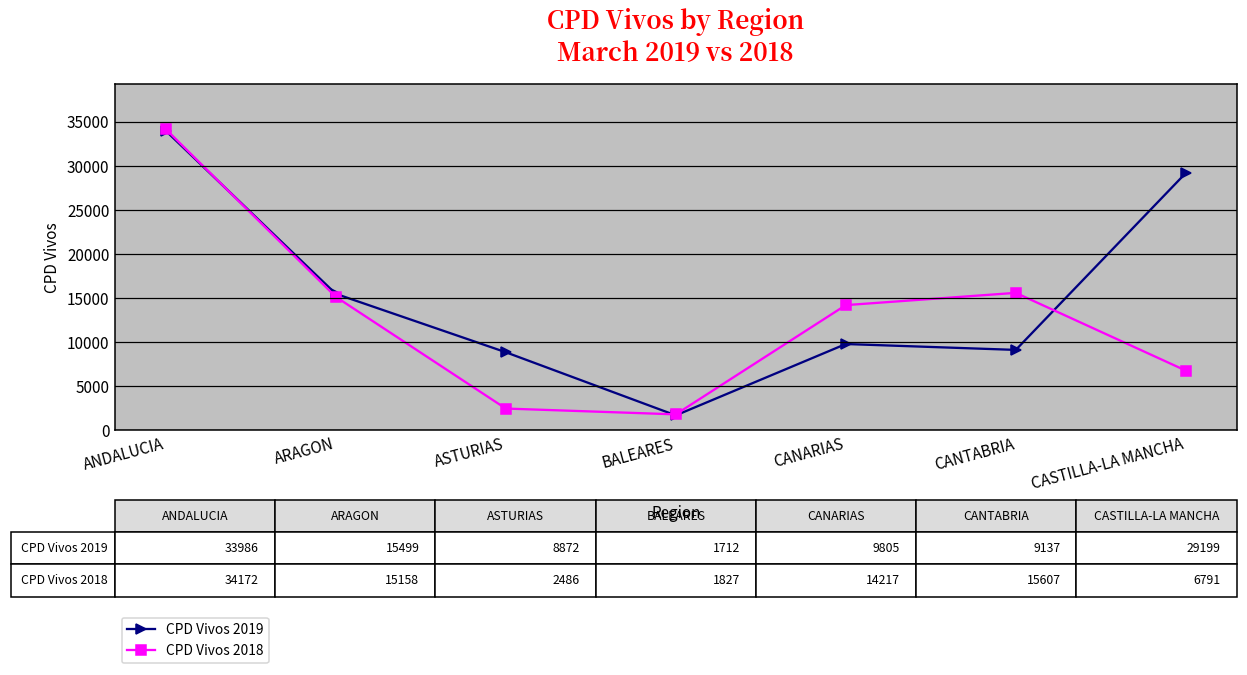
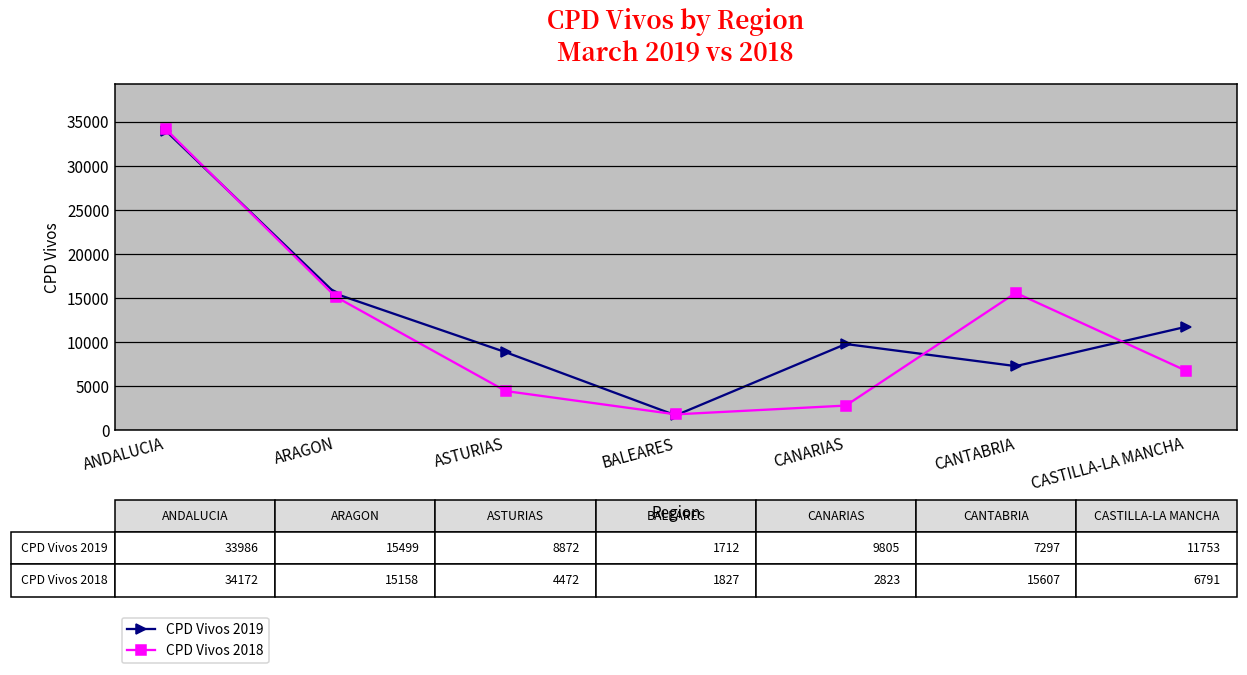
  {
    "CPD Vivos 2019": {
-     "CANTABRIA": 9137,
-     "CASTILLA-LA MANCHA": 29199
+     "CANTABRIA": 7297,
+     "CASTILLA-LA MANCHA": 11753
    },
    "CPD Vivos 2018": {
-     "ASTURIAS": 2486,
-     "CANARIAS": 14217
+     "ASTURIAS": 4472,
+     "CANARIAS": 2823
    }
  }
